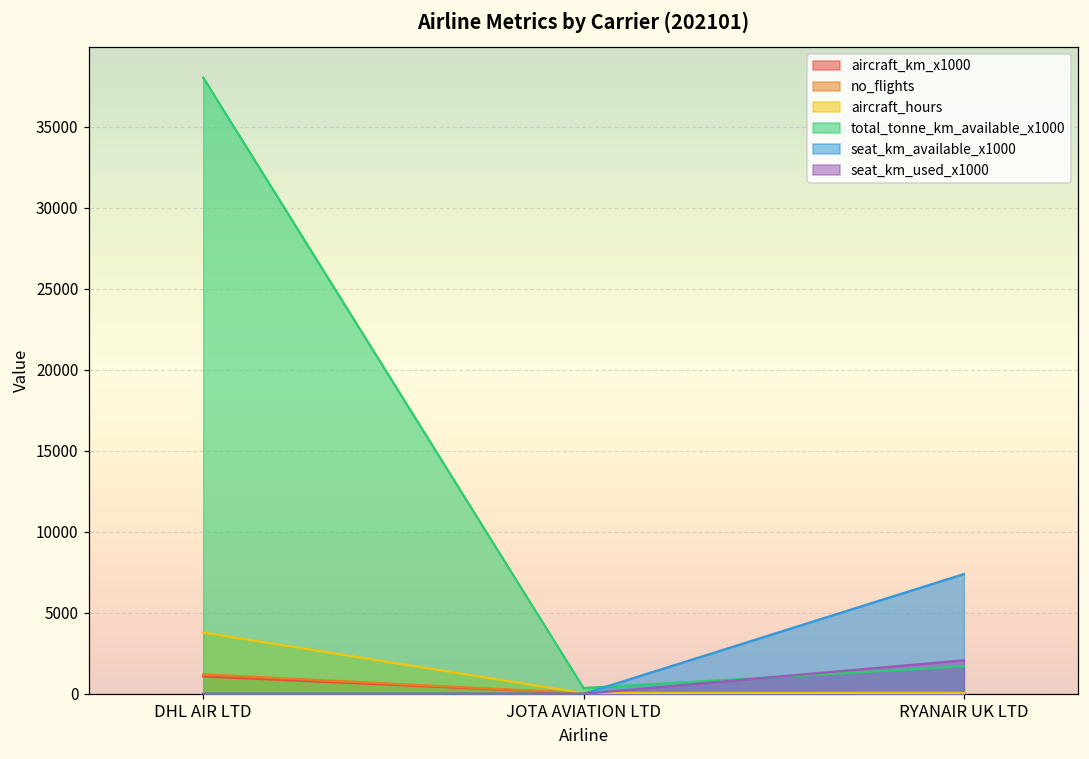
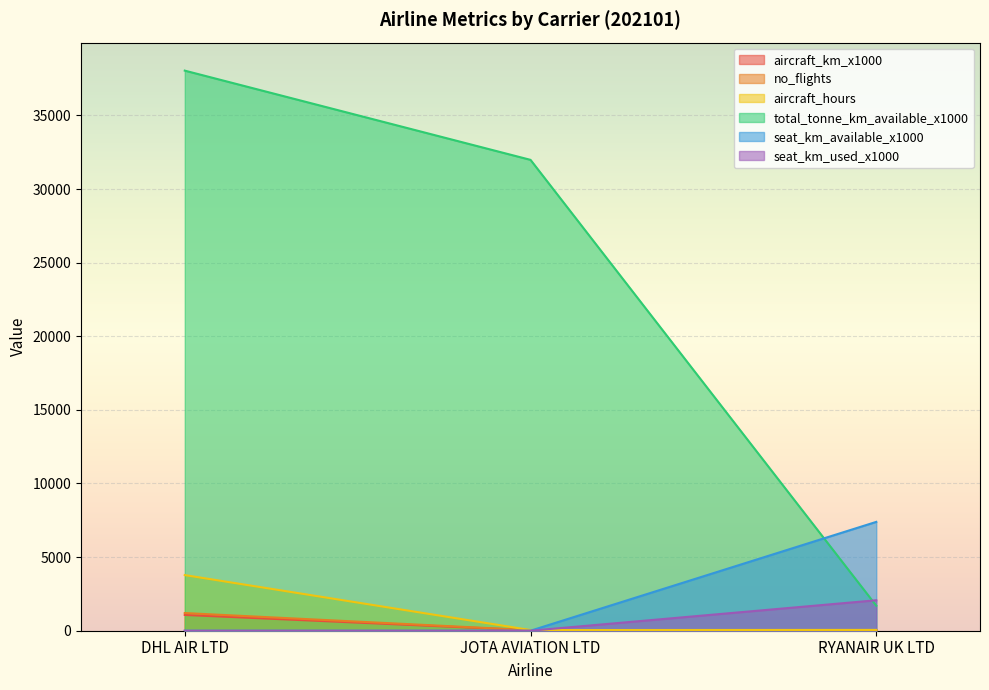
  {
    "aircraft_hours": {
      "DHL AIR LTD": 3800
    },
    "total_tonne_km_available_x1000": {
      "DHL AIR LTD": 38000,
-     "JOTA AVIATION LTD": 400,
+     "JOTA AVIATION LTD": 32000,
      "RYANAIR UK LTD": 1700
    },
    "seat_km_available_x1000": {
      "RYANAIR UK LTD": 7400
    },
    "seat_km_used_x1000": {
      "RYANAIR UK LTD": 2100
    }
  }
